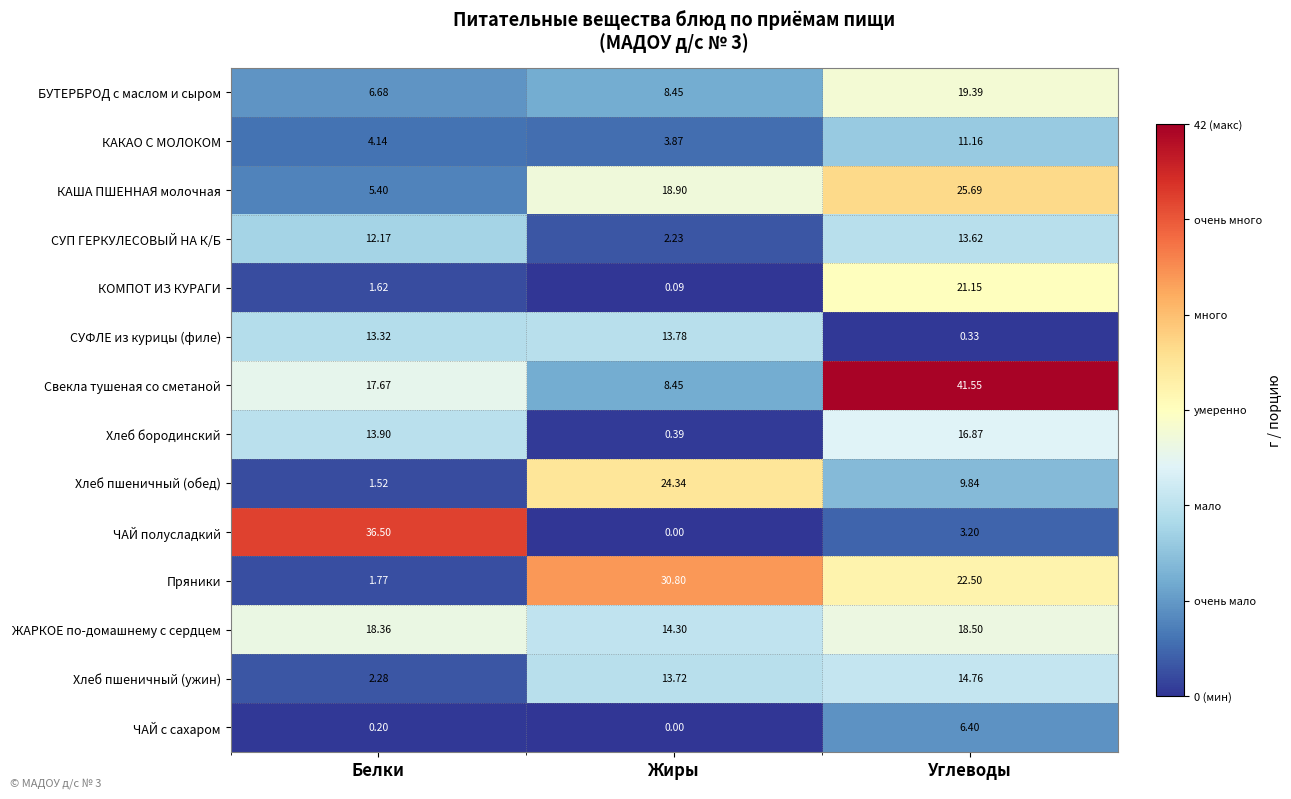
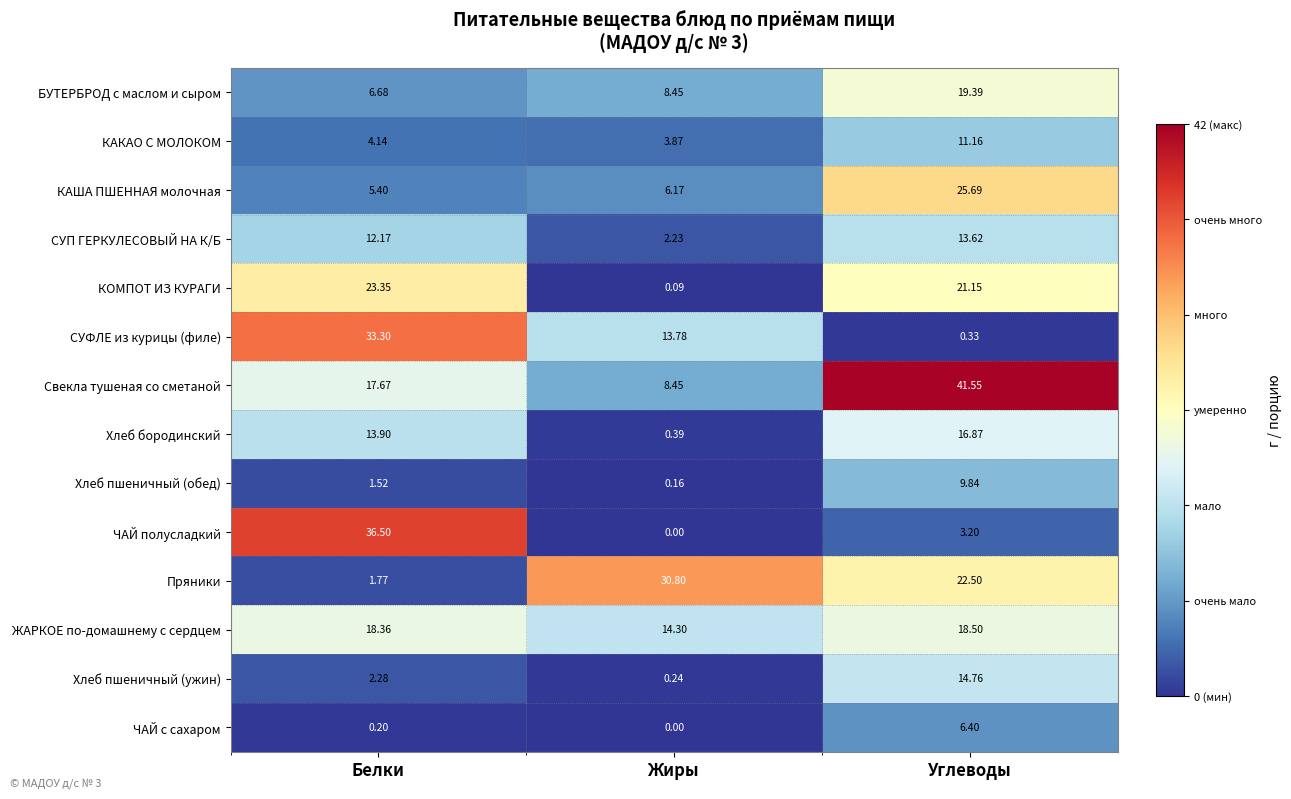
  {
    "БУТЕРБРОД с маслом и сыром": {
      "Белки": 6.68,
      "Жиры": 8.45,
      "Углеводы": 19.39
    },
    "КАКАО С МОЛОКОМ": {
      "Белки": 4.14,
      "Жиры": 3.87,
      "Углеводы": 11.16
    },
    "КАША ПШЕННАЯ молочная": {
      "Белки": 5.40,
-     "Жиры": 18.90,
+     "Жиры": 6.17,
      "Углеводы": 25.69
    },
    "СУП ГЕРКУЛЕСОВЫЙ НА К/Б": {
      "Белки": 12.17,
      "Жиры": 2.23,
      "Углеводы": 13.62
    },
    "КОМПОТ ИЗ КУРАГИ": {
-     "Белки": 1.62,
+     "Белки": 23.35,
      "Жиры": 0.09,
      "Углеводы": 21.15
    },
    "СУФЛЕ из курицы (филе)": {
-     "Белки": 13.32,
+     "Белки": 33.30,
      "Жиры": 13.78,
      "Углеводы": 0.33
    },
    "Свекла тушеная со сметаной": {
      "Белки": 17.67,
      "Жиры": 8.45,
      "Углеводы": 41.55
    },
    "Хлеб бородинский": {
      "Белки": 13.90,
      "Жиры": 0.39,
      "Углеводы": 16.87
    },
    "Хлеб пшеничный (обед)": {
      "Белки": 1.52,
-     "Жиры": 24.34,
+     "Жиры": 0.16,
      "Углеводы": 9.84
    },
    "ЧАЙ полусладкий": {
      "Белки": 36.50,
      "Жиры": 0.00,
      "Углеводы": 3.20
    },
    "Пряники": {
      "Белки": 1.77,
      "Жиры": 30.80,
      "Углеводы": 22.50
    },
    "ЖАРКОЕ по-домашнему с сердцем": {
      "Белки": 18.36,
      "Жиры": 14.30,
      "Углеводы": 18.50
    },
    "Хлеб пшеничный (ужин)": {
      "Белки": 2.28,
-     "Жиры": 13.72,
+     "Жиры": 0.24,
      "Углеводы": 14.76
    },
    "ЧАЙ с сахаром": {
      "Белки": 0.20,
      "Жиры": 0.00,
      "Углеводы": 6.40
    }
  }
